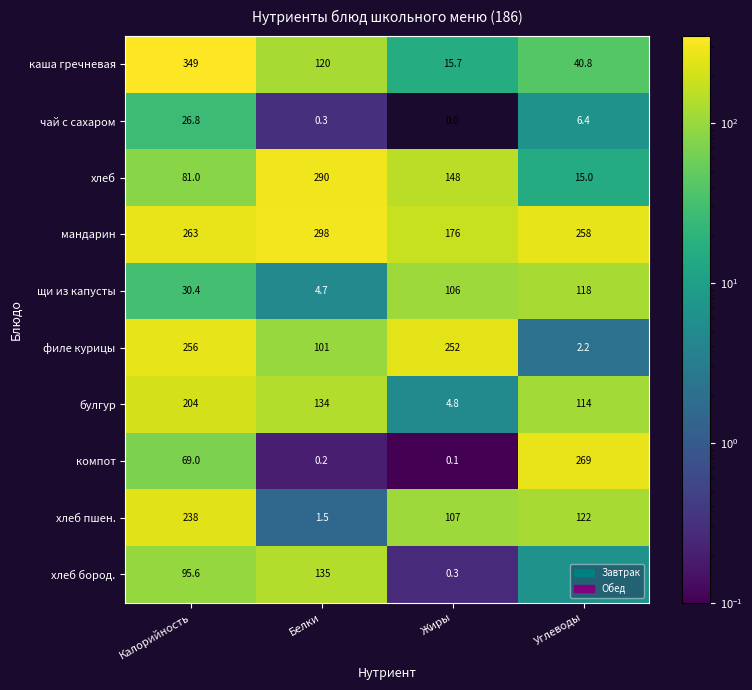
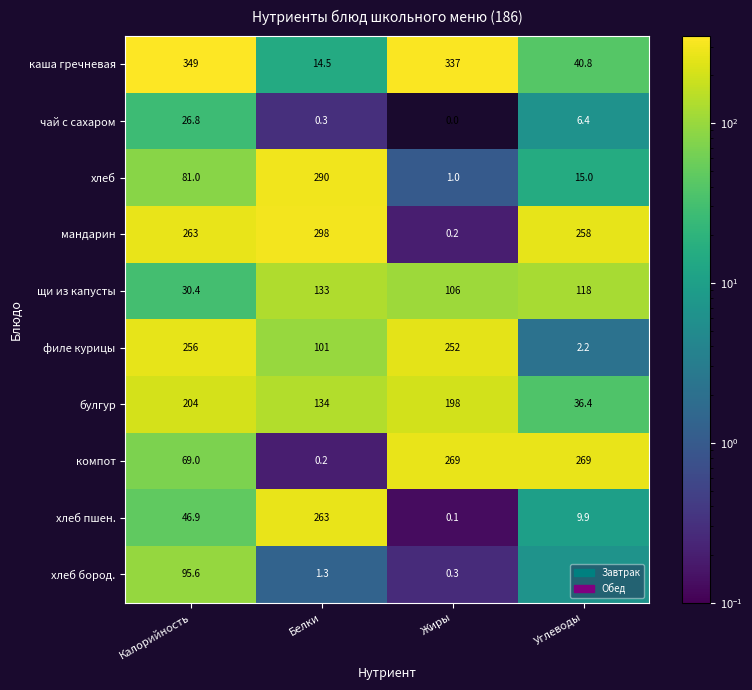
  {
    "каша гречневая": {
      "Калорийность": 349,
-     "Белки": 120,
-     "Жиры": 15.7,
+     "Белки": 14.5,
+     "Жиры": 337,
      "Углеводы": 40.8
    },
    "чай с сахаром": {
      "Калорийность": 26.8,
      "Белки": 0.3,
      "Углеводы": 6.4
    },
    "хлеб": {
      "Калорийность": 81.0,
      "Белки": 290,
-     "Жиры": 148,
+     "Жиры": 1.0,
      "Углеводы": 15.0
    },
    "мандарин": {
      "Калорийность": 263,
      "Белки": 298,
-     "Жиры": 176,
+     "Жиры": 0.2,
      "Углеводы": 258
    },
    "щи из капусты": {
      "Калорийность": 30.4,
-     "Белки": 4.7,
+     "Белки": 133,
      "Жиры": 106,
      "Углеводы": 118
    },
    "филе курицы": {
      "Калорийность": 256,
      "Белки": 101,
      "Жиры": 252,
      "Углеводы": 2.2
    },
    "булгур": {
      "Калорийность": 204,
      "Белки": 134,
-     "Жиры": 4.8,
-     "Углеводы": 114
+     "Жиры": 198,
+     "Углеводы": 36.4
    },
    "компот": {
      "Калорийность": 69.0,
      "Белки": 0.2,
-     "Жиры": 0.1,
+     "Жиры": 269,
      "Углеводы": 269
    },
    "хлеб пшен.": {
-     "Калорийность": 238,
-     "Белки": 1.5,
-     "Жиры": 107,
-     "Углеводы": 122
+     "Калорийность": 46.9,
+     "Белки": 263,
+     "Жиры": 0.1,
+     "Углеводы": 9.9
    },
    "хлеб бород.": {
      "Калорийность": 95.6,
-     "Белки": 135,
+     "Белки": 1.3,
      "Жиры": 0.3
    }
  }
